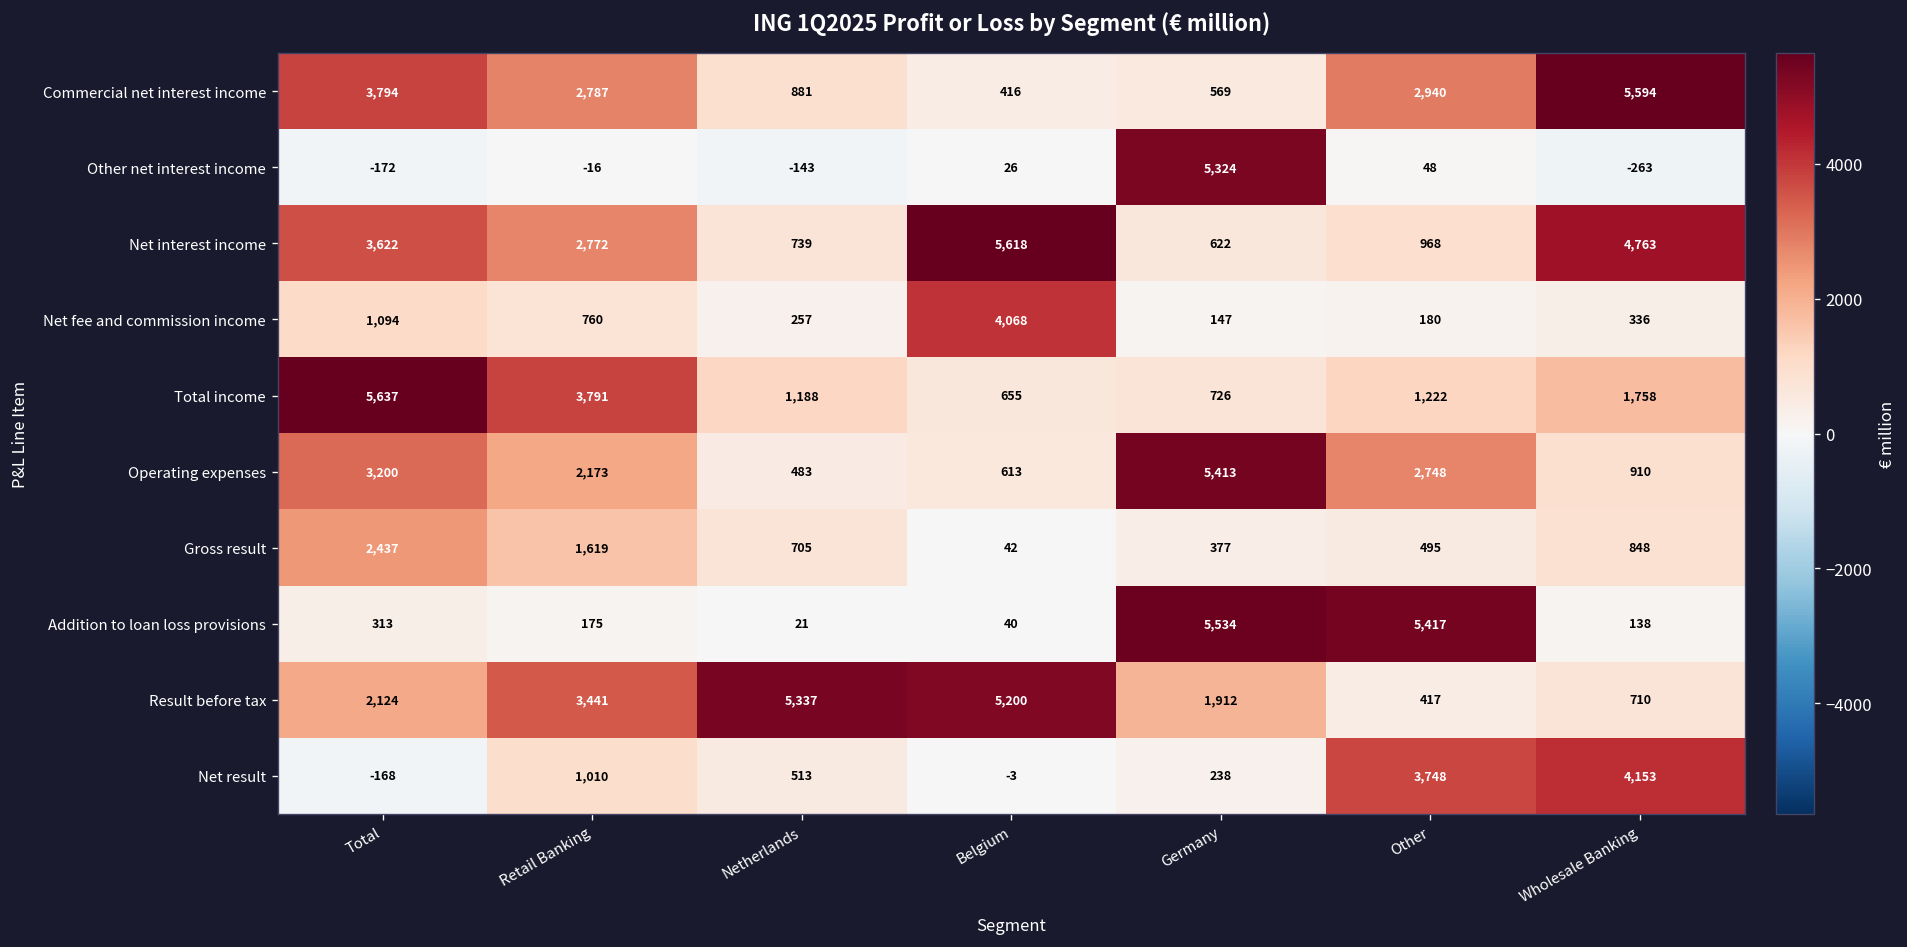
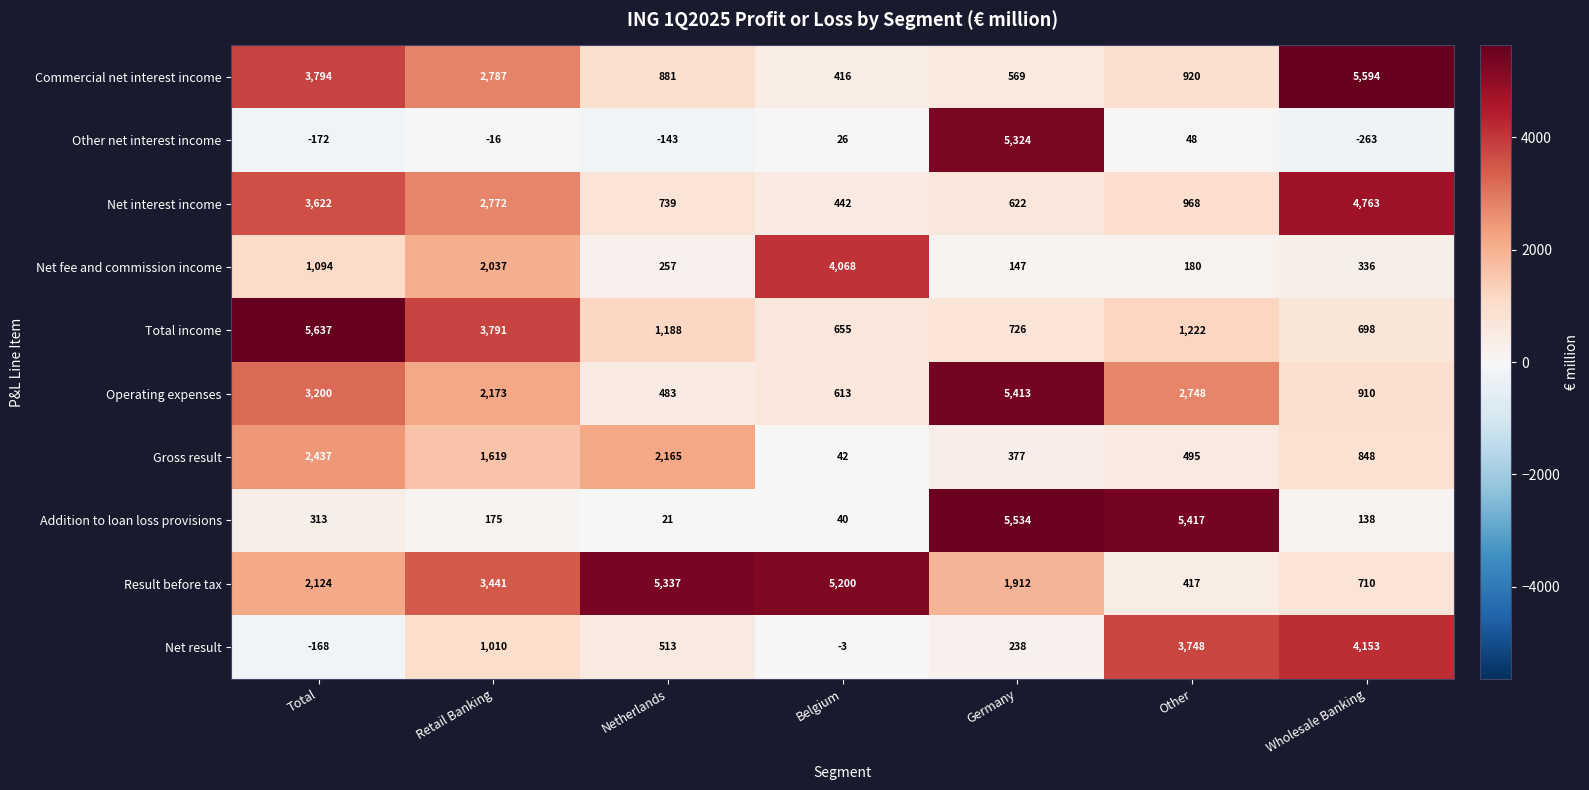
  {
    "Commercial net interest income": {
      "Total": "3,794",
      "Retail Banking": "2,787",
      "Netherlands": "881",
      "Belgium": "416",
      "Germany": "569",
-     "Other": "2,940",
+     "Other": "920",
      "Wholesale Banking": "5,594"
    },
    "Other net interest income": {
      "Total": "-172",
      "Retail Banking": "-16",
      "Netherlands": "-143",
      "Belgium": "26",
      "Germany": "5,324",
      "Other": "48",
      "Wholesale Banking": "-263"
    },
    "Net interest income": {
      "Total": "3,622",
      "Retail Banking": "2,772",
      "Netherlands": "739",
-     "Belgium": "5,618",
+     "Belgium": "442",
      "Germany": "622",
      "Other": "968",
      "Wholesale Banking": "4,763"
    },
    "Net fee and commission income": {
      "Total": "1,094",
-     "Retail Banking": "760",
+     "Retail Banking": "2,037",
      "Netherlands": "257",
      "Belgium": "4,068",
      "Germany": "147",
      "Other": "180",
      "Wholesale Banking": "336"
    },
    "Total income": {
      "Total": "5,637",
      "Retail Banking": "3,791",
      "Netherlands": "1,188",
      "Belgium": "655",
      "Germany": "726",
      "Other": "1,222",
-     "Wholesale Banking": "1,758"
+     "Wholesale Banking": "698"
    },
    "Operating expenses": {
      "Total": "3,200",
      "Retail Banking": "2,173",
      "Netherlands": "483",
      "Belgium": "613",
      "Germany": "5,413",
      "Other": "2,748",
      "Wholesale Banking": "910"
    },
    "Gross result": {
      "Total": "2,437",
      "Retail Banking": "1,619",
-     "Netherlands": "705",
+     "Netherlands": "2,165",
      "Belgium": "42",
      "Germany": "377",
      "Other": "495",
      "Wholesale Banking": "848"
    },
    "Addition to loan loss provisions": {
      "Total": "313",
      "Retail Banking": "175",
      "Netherlands": "21",
      "Belgium": "40",
      "Germany": "5,534",
      "Other": "5,417",
      "Wholesale Banking": "138"
    },
    "Result before tax": {
      "Total": "2,124",
      "Retail Banking": "3,441",
      "Netherlands": "5,337",
      "Belgium": "5,200",
      "Germany": "1,912",
      "Other": "417",
      "Wholesale Banking": "710"
    },
    "Net result": {
      "Total": "-168",
      "Retail Banking": "1,010",
      "Netherlands": "513",
      "Belgium": "-3",
      "Germany": "238",
      "Other": "3,748",
      "Wholesale Banking": "4,153"
    }
  }
